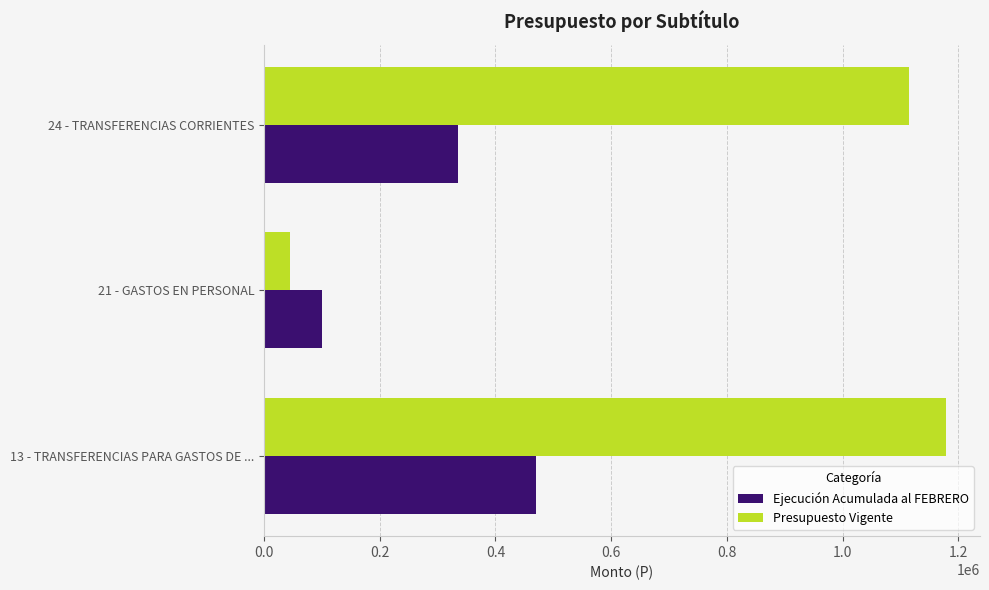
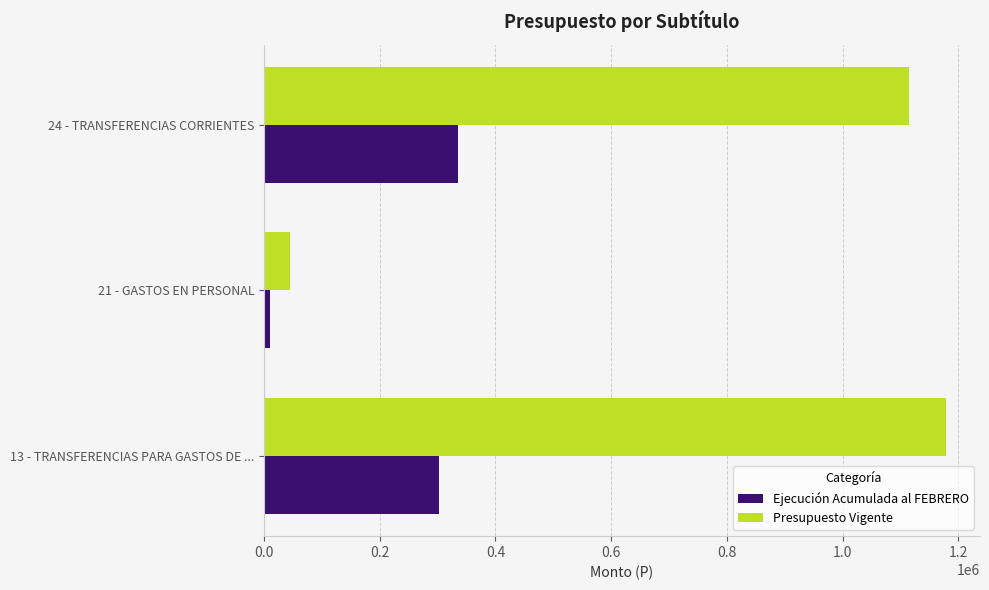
  {
    "Ejecución Acumulada al FEBRERO": {
      "24 - TRANSFERENCIAS CORRIENTES": 340000,
-     "21 - GASTOS EN PERSONAL": 100000,
-     "13 - TRANSFERENCIAS PARA GASTOS DE ...": 470000
+     "21 - GASTOS EN PERSONAL": 10000,
+     "13 - TRANSFERENCIAS PARA GASTOS DE ...": 300000
    },
    "Presupuesto Vigente": {
      "24 - TRANSFERENCIAS CORRIENTES": 1110000,
      "21 - GASTOS EN PERSONAL": 40000,
      "13 - TRANSFERENCIAS PARA GASTOS DE ...": 1180000
    }
  }
